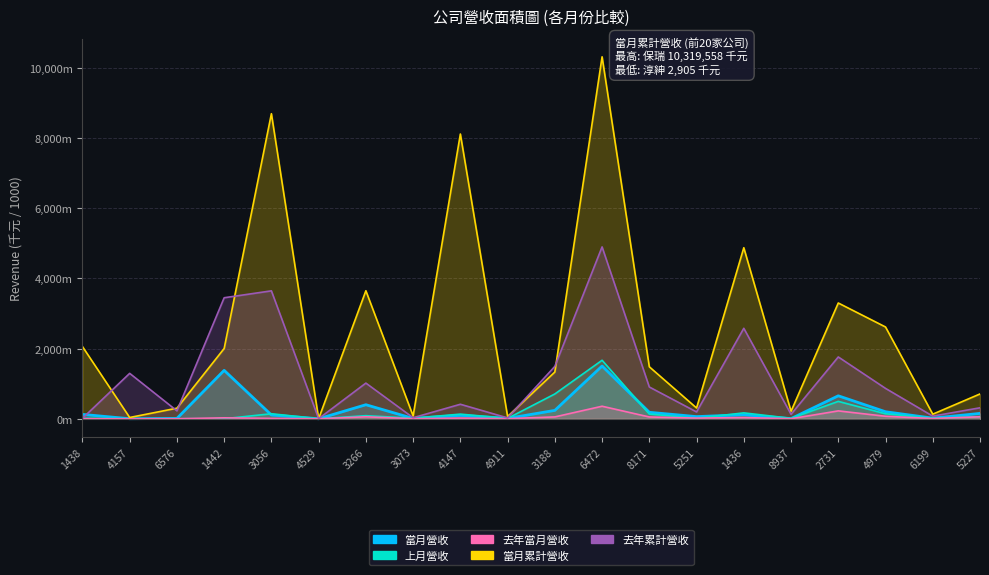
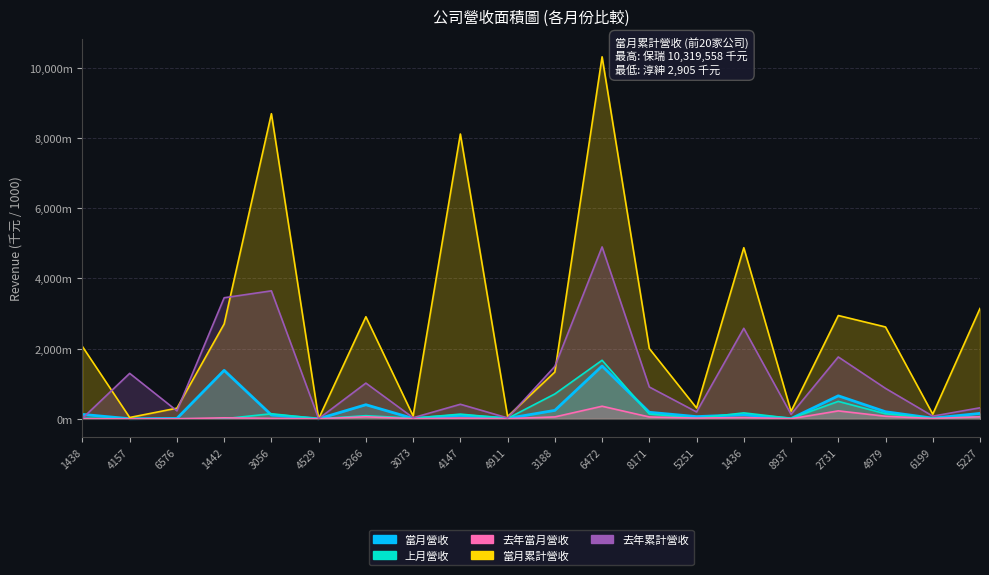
  {
    "當月累計營收": {
      "1438": "2,100m",
      "6576": "300m",
-     "1442": "2,000m",
+     "1442": "2,700m",
      "3056": "8,700m",
-     "3266": "3,700m",
+     "3266": "2,900m",
      "4147": "8,100m",
      "3188": "1,300m",
      "6472": "10,300m",
-     "8171": "1,500m",
+     "8171": "2,000m",
      "5251": "300m",
      "1436": "4,900m",
      "8937": "200m",
-     "2731": "3,300m",
+     "2731": "2,900m",
      "4979": "2,600m",
-     "5227": "700m"
+     "5227": "3,100m"
    }
  }
